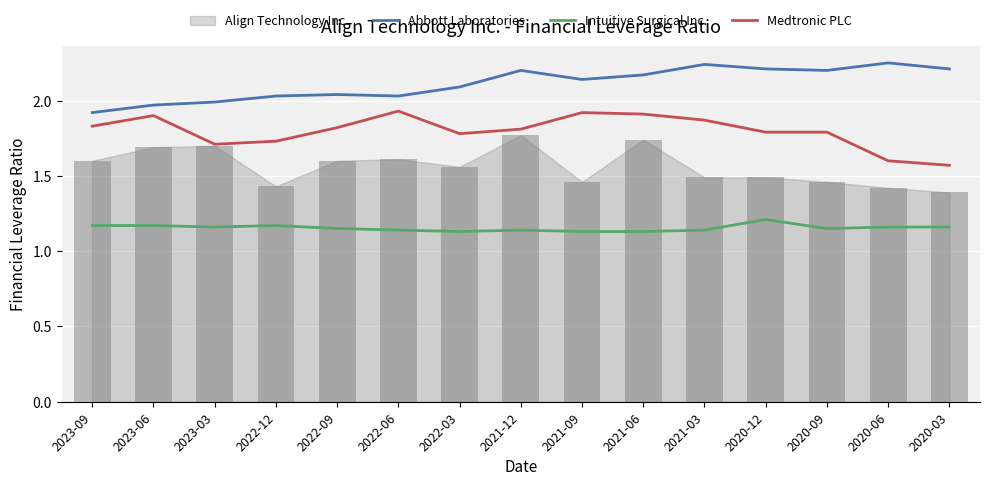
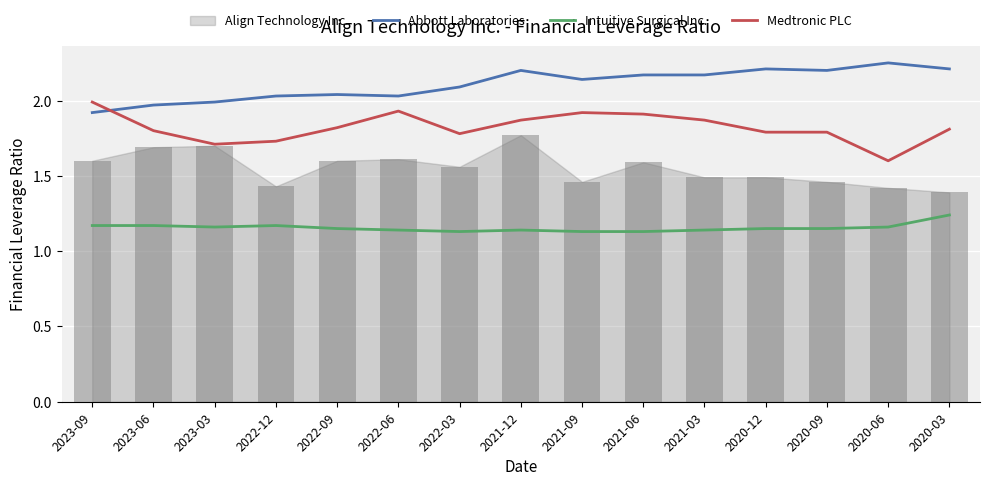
  {
    "Align Technology Inc.": {
      "2023-09": 1.60,
      "2023-06": 1.69,
      "2023-03": 1.70,
      "2022-12": 1.43,
      "2022-09": 1.60,
      "2022-06": 1.61,
      "2022-03": 1.56,
      "2021-12": 1.77,
      "2021-09": 1.46,
-     "2021-06": 1.74,
+     "2021-06": 1.59,
      "2021-03": 1.49,
      "2020-12": 1.49,
      "2020-09": 1.46,
      "2020-06": 1.42,
      "2020-03": 1.39
    },
    "Abbott Laboratories": {
      "2023-09": 1.92,
      "2023-06": 1.97,
      "2023-03": 1.99,
      "2022-12": 2.03,
      "2022-09": 2.04,
      "2022-06": 2.03,
      "2022-03": 2.09,
      "2021-12": 2.20,
      "2021-09": 2.14,
      "2021-06": 2.17,
-     "2021-03": 2.24,
+     "2021-03": 2.17,
      "2020-12": 2.21,
      "2020-09": 2.20,
      "2020-06": 2.25,
      "2020-03": 2.21
    },
    "Intuitive Surgical Inc.": {
      "2023-09": 1.17,
      "2023-06": 1.17,
      "2023-03": 1.16,
      "2022-12": 1.17,
      "2022-09": 1.15,
      "2022-06": 1.14,
      "2022-03": 1.13,
      "2021-12": 1.14,
      "2021-09": 1.13,
      "2021-06": 1.13,
      "2021-03": 1.14,
-     "2020-12": 1.21,
+     "2020-12": 1.15,
      "2020-09": 1.15,
      "2020-06": 1.16,
-     "2020-03": 1.16
+     "2020-03": 1.24
    },
    "Medtronic PLC": {
-     "2023-09": 1.83,
-     "2023-06": 1.9,
+     "2023-09": 1.99,
+     "2023-06": 1.8,
      "2022-12": 1.73,
      "2022-09": 1.82,
      "2022-06": 1.93,
      "2022-03": 1.78,
-     "2021-12": 1.81,
+     "2021-12": 1.87,
      "2021-09": 1.92,
      "2021-06": 1.91,
      "2021-03": 1.87,
      "2020-12": 1.79,
      "2020-09": 1.79,
      "2020-06": 1.60,
-     "2020-03": 1.57
+     "2020-03": 1.81
    }
  }
